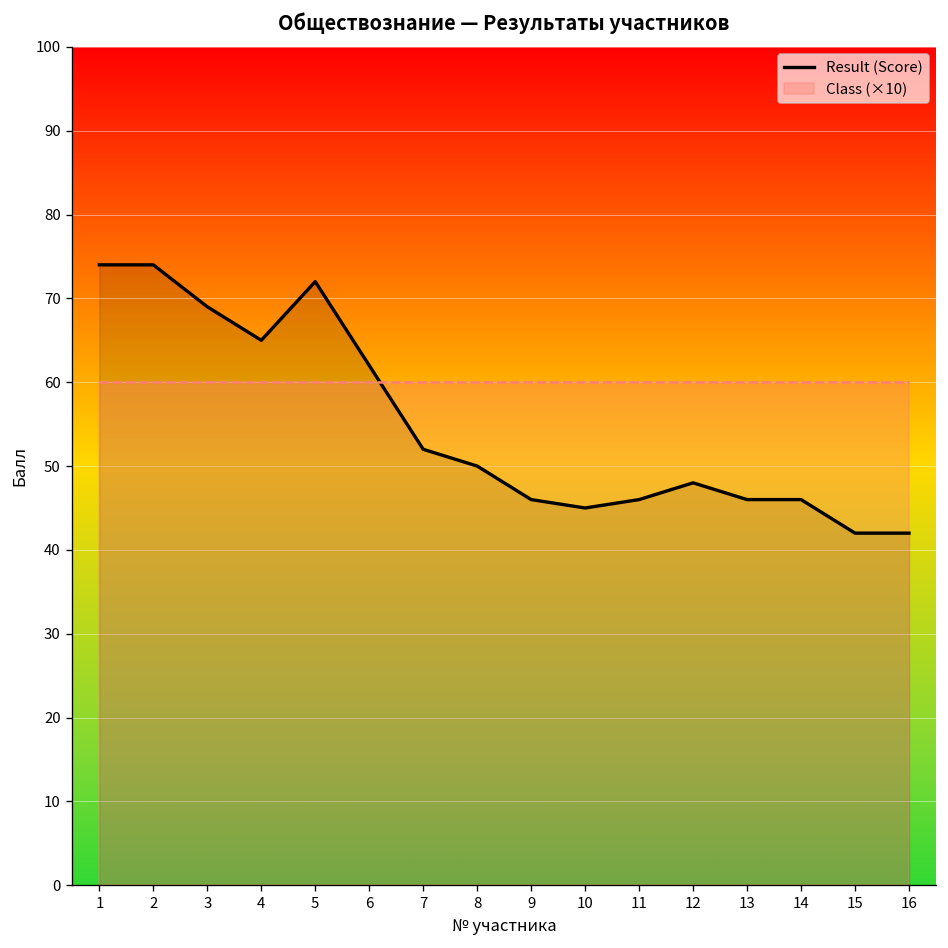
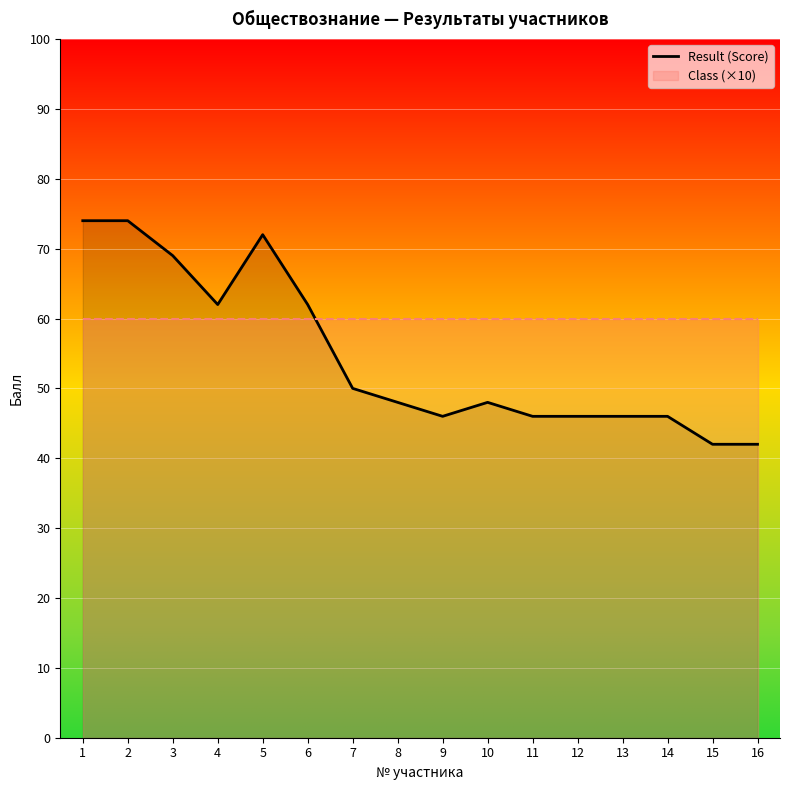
  {
    "Result (Score)": {
      "1": 74,
      "2": 74,
      "3": 69,
-     "4": 65,
+     "4": 62,
      "5": 72,
      "6": 62,
-     "7": 52,
-     "8": 50,
+     "7": 50,
+     "8": 48,
      "9": 46,
-     "10": 45,
+     "10": 48,
      "11": 46,
-     "12": 48,
+     "12": 46,
      "13": 46,
      "14": 46,
      "15": 42,
      "16": 42
    },
    "Class (×10)": {
      "1": 60,
      "2": 60,
      "3": 60,
      "4": 60,
      "5": 60,
      "6": 60,
      "7": 60,
      "8": 60,
      "9": 60,
      "10": 60,
      "11": 60,
      "12": 60,
      "13": 60,
      "14": 60,
      "15": 60,
      "16": 60
    }
  }
